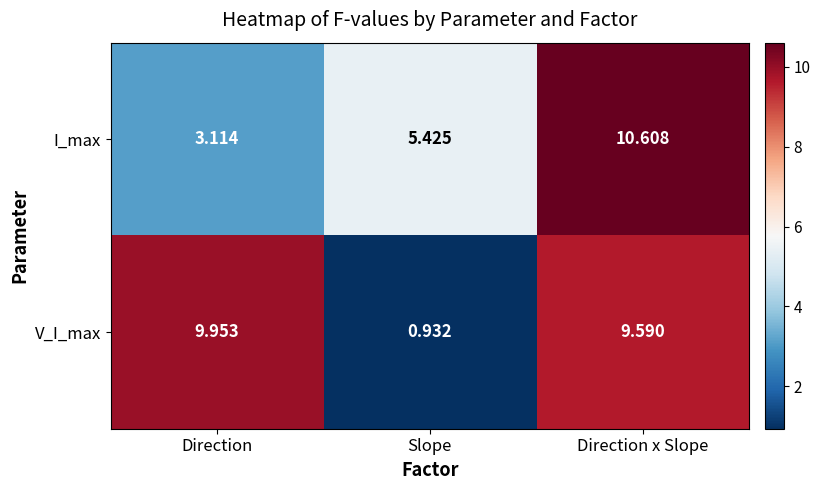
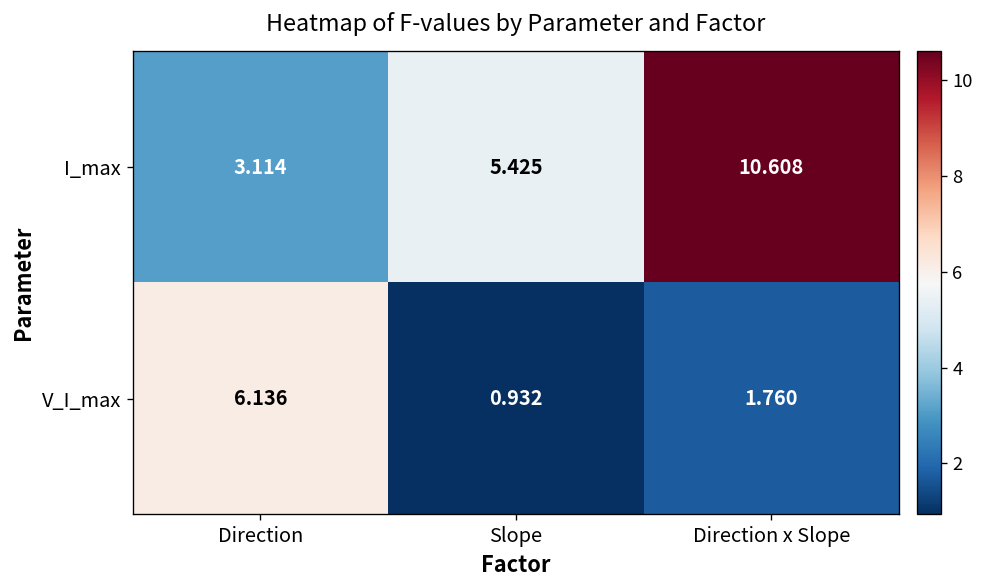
  {
    "I_max": {
      "Direction": 3.114,
      "Slope": 5.425,
      "Direction x Slope": 10.608
    },
    "V_I_max": {
-     "Direction": 9.953,
+     "Direction": 6.136,
      "Slope": 0.932,
-     "Direction x Slope": 9.590
+     "Direction x Slope": 1.760
    }
  }
